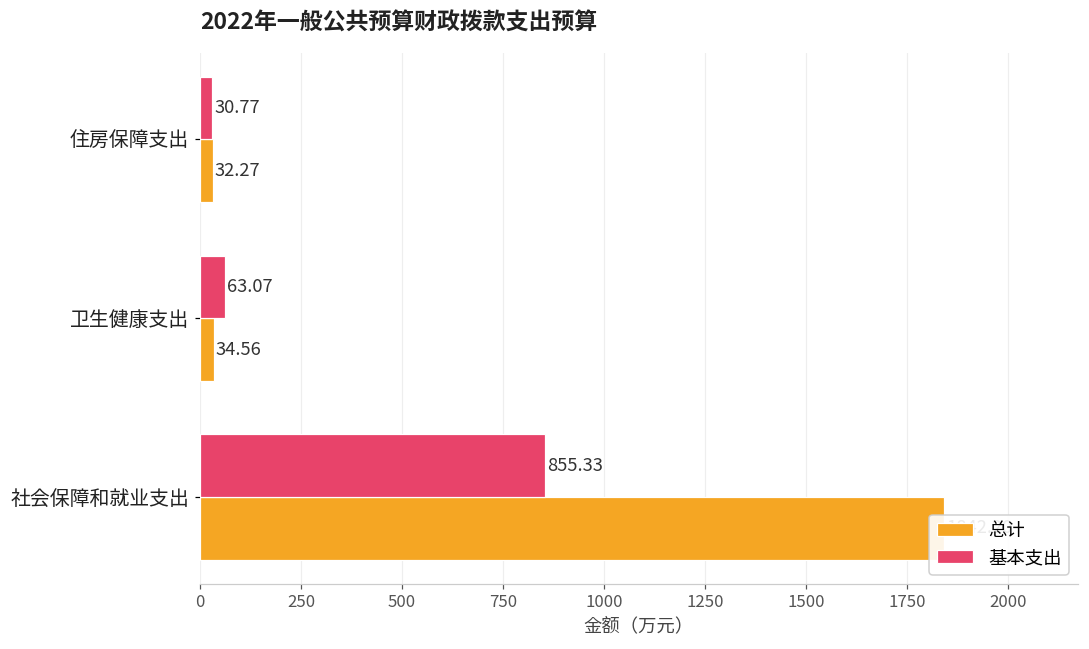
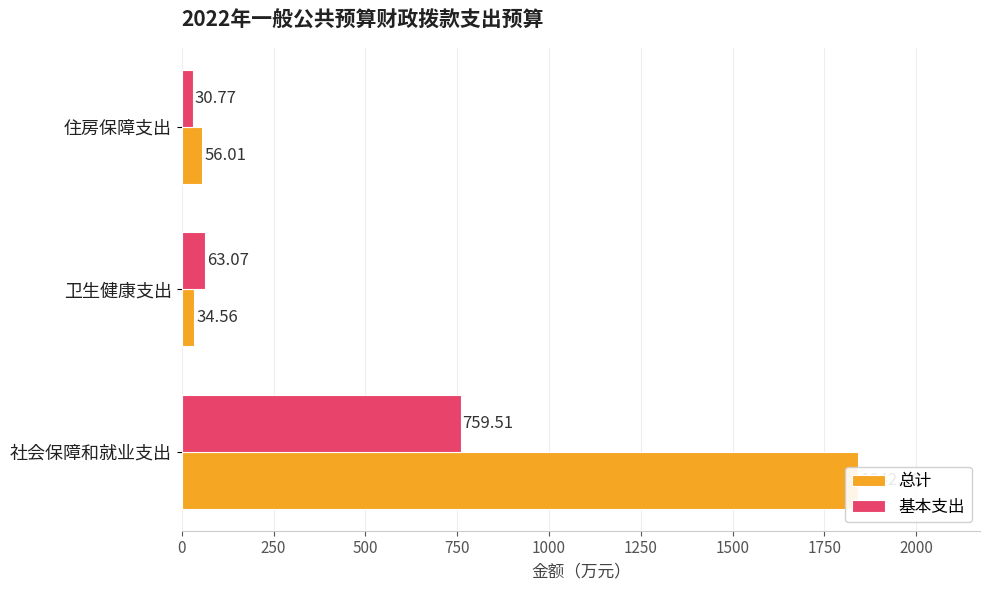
  {
    "总计": {
-     "住房保障支出": 32.27,
+     "住房保障支出": 56.01,
      "卫生健康支出": 34.56
    },
    "基本支出": {
      "住房保障支出": 30.77,
      "卫生健康支出": 63.07,
-     "社会保障和就业支出": 855.33
+     "社会保障和就业支出": 759.51
    }
  }
